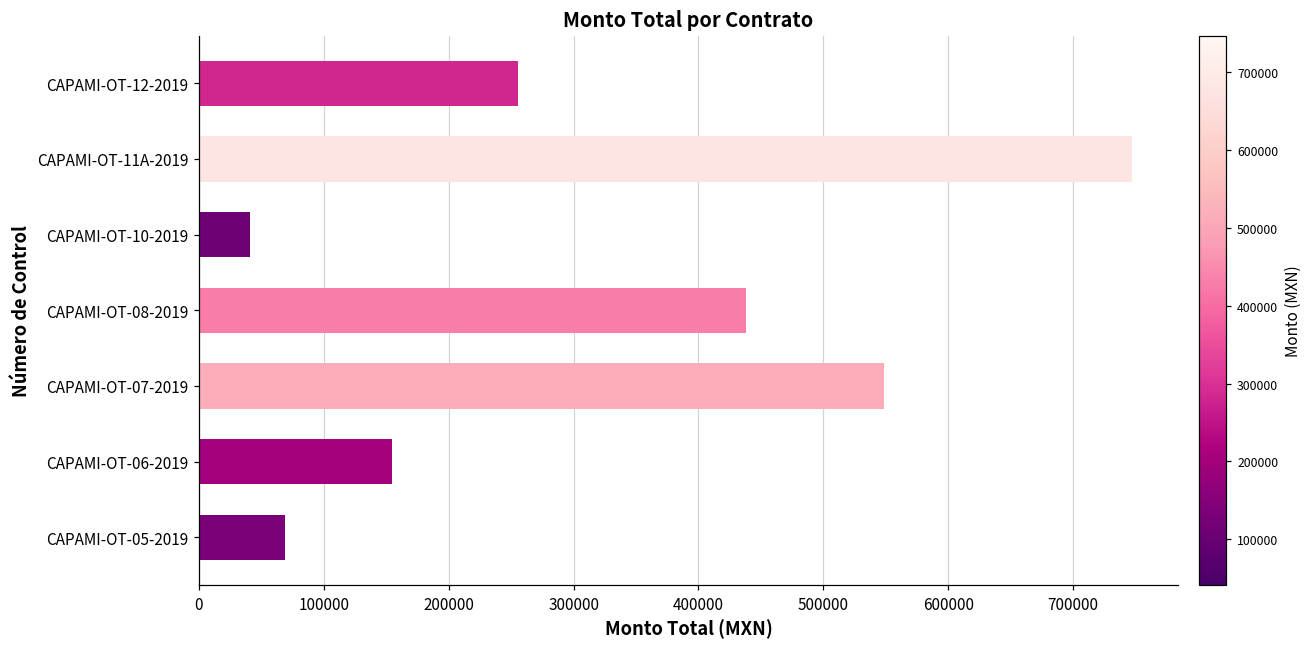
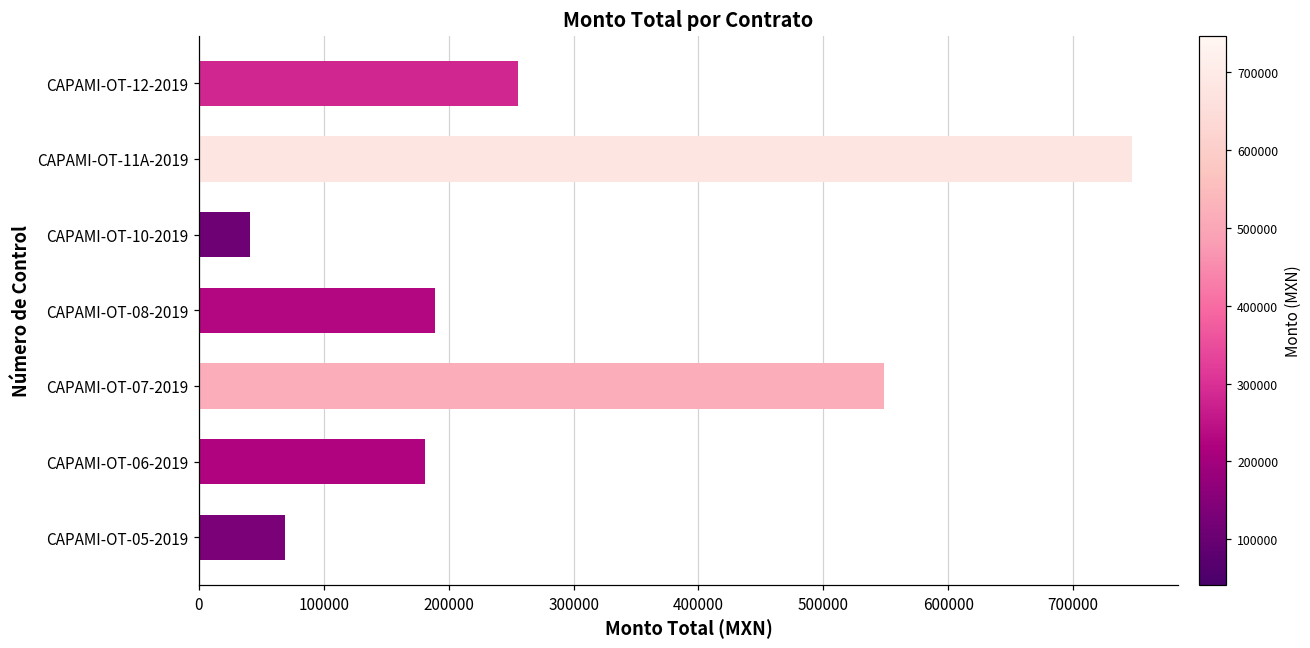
  {
    "CAPAMI-OT-12-2019": 255000,
    "CAPAMI-OT-11A-2019": 747000,
    "CAPAMI-OT-10-2019": 41000,
-   "CAPAMI-OT-08-2019": 438000,
+   "CAPAMI-OT-08-2019": 189000,
    "CAPAMI-OT-07-2019": 548000,
-   "CAPAMI-OT-06-2019": 155000,
+   "CAPAMI-OT-06-2019": 181000,
    "CAPAMI-OT-05-2019": 69000
  }
